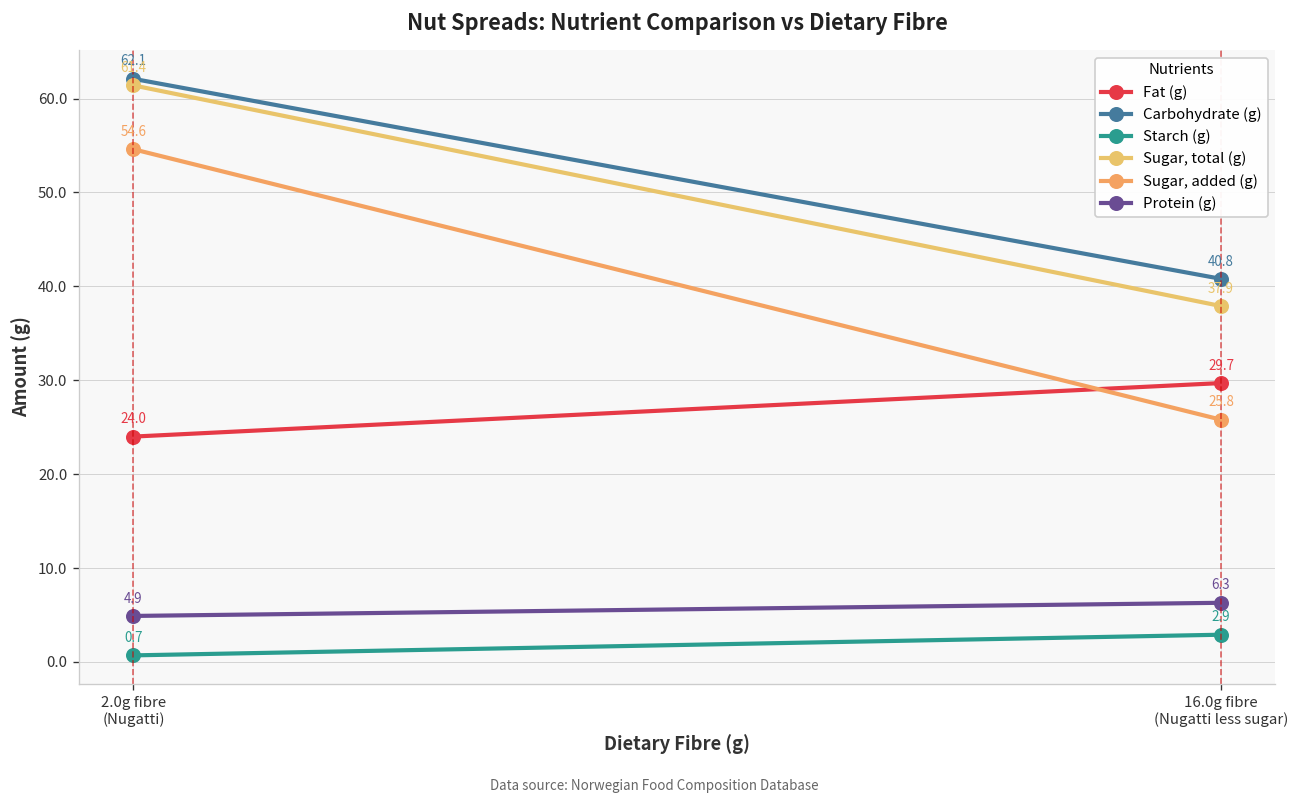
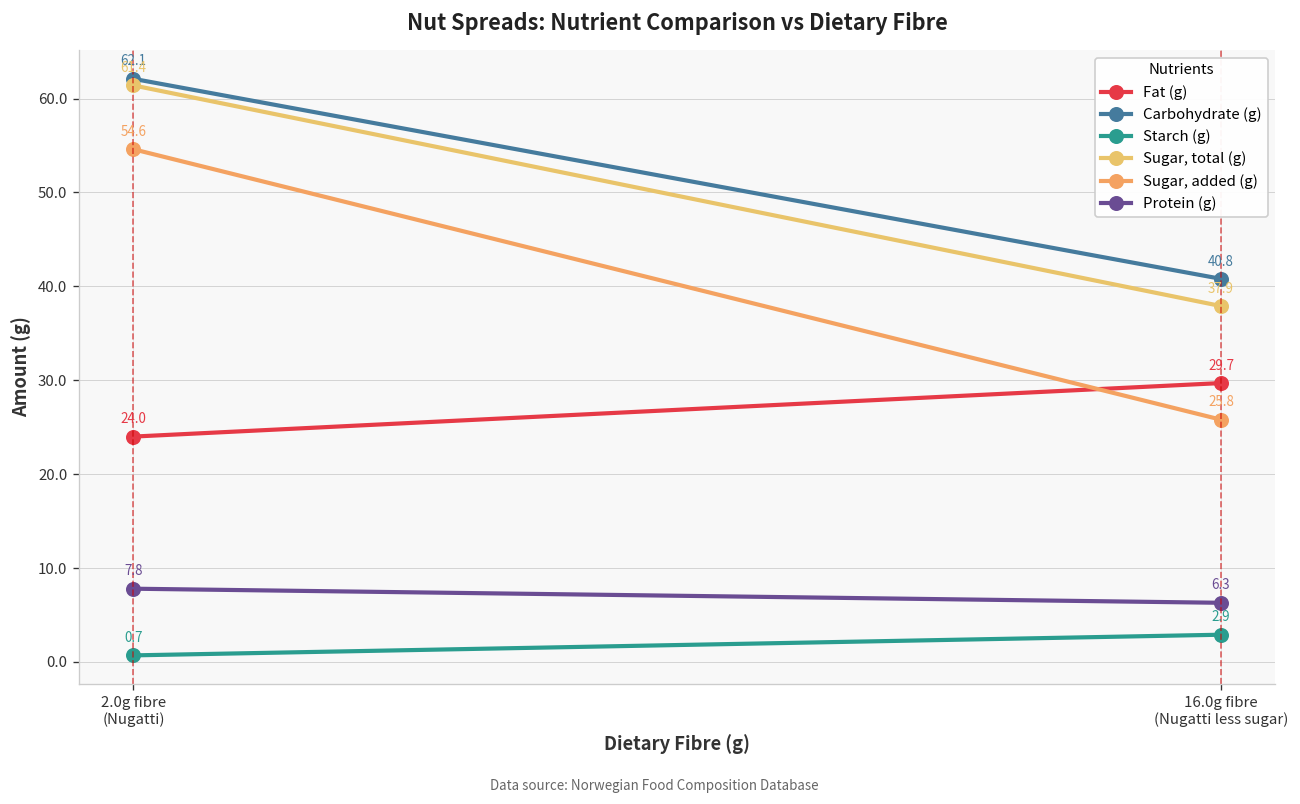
  {
    "Fat (g)": {
      "2.0g fibre (Nugatti)": 24.0,
      "16.0g fibre (Nugatti less sugar)": 29.7
    },
    "Protein (g)": {
-     "2.0g fibre (Nugatti)": 4.9,
+     "2.0g fibre (Nugatti)": 7.8,
      "16.0g fibre (Nugatti less sugar)": 6.3
    }
  }
